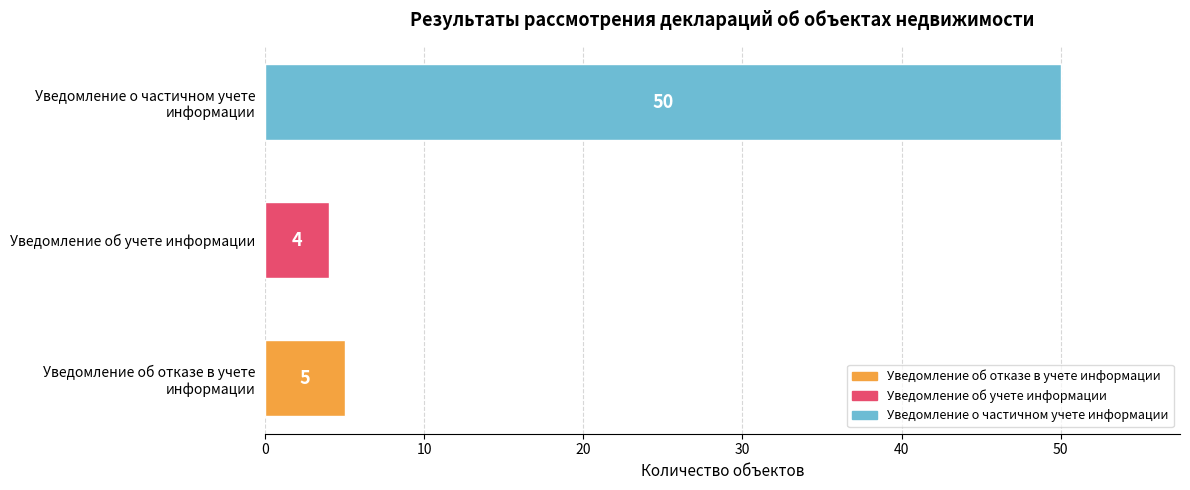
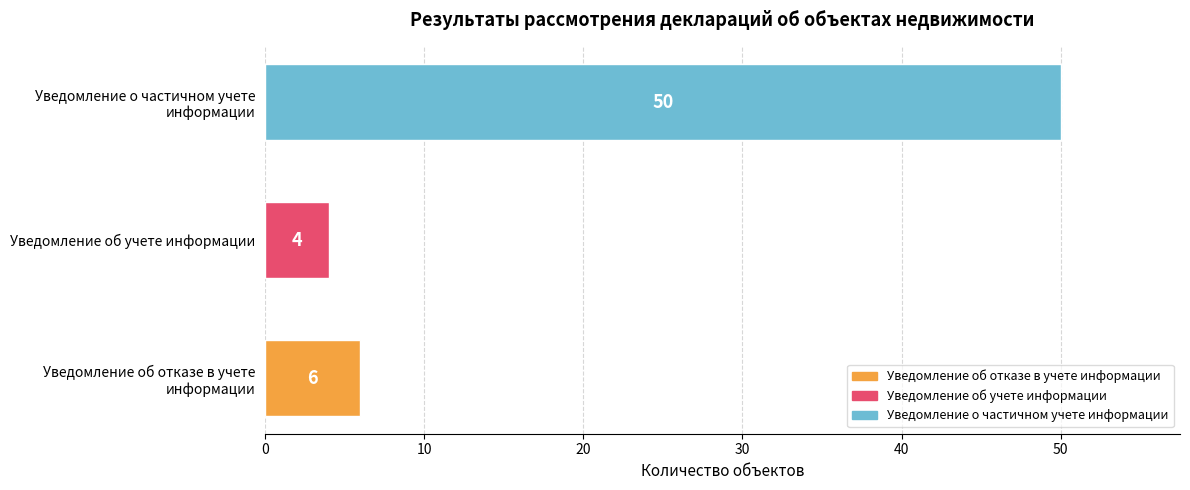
  {
    "Уведомление о частичном учете информации": 50,
    "Уведомление об учете информации": 4,
-   "Уведомление об отказе в учете информации": 5
+   "Уведомление об отказе в учете информации": 6
  }
